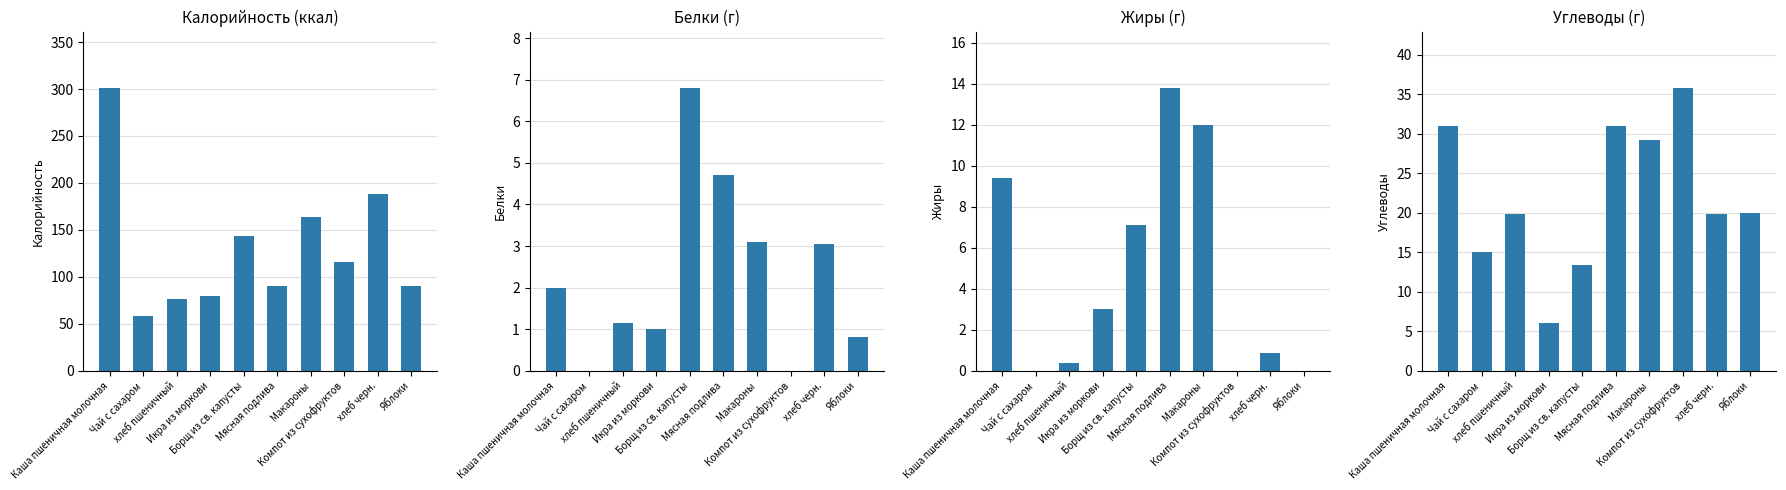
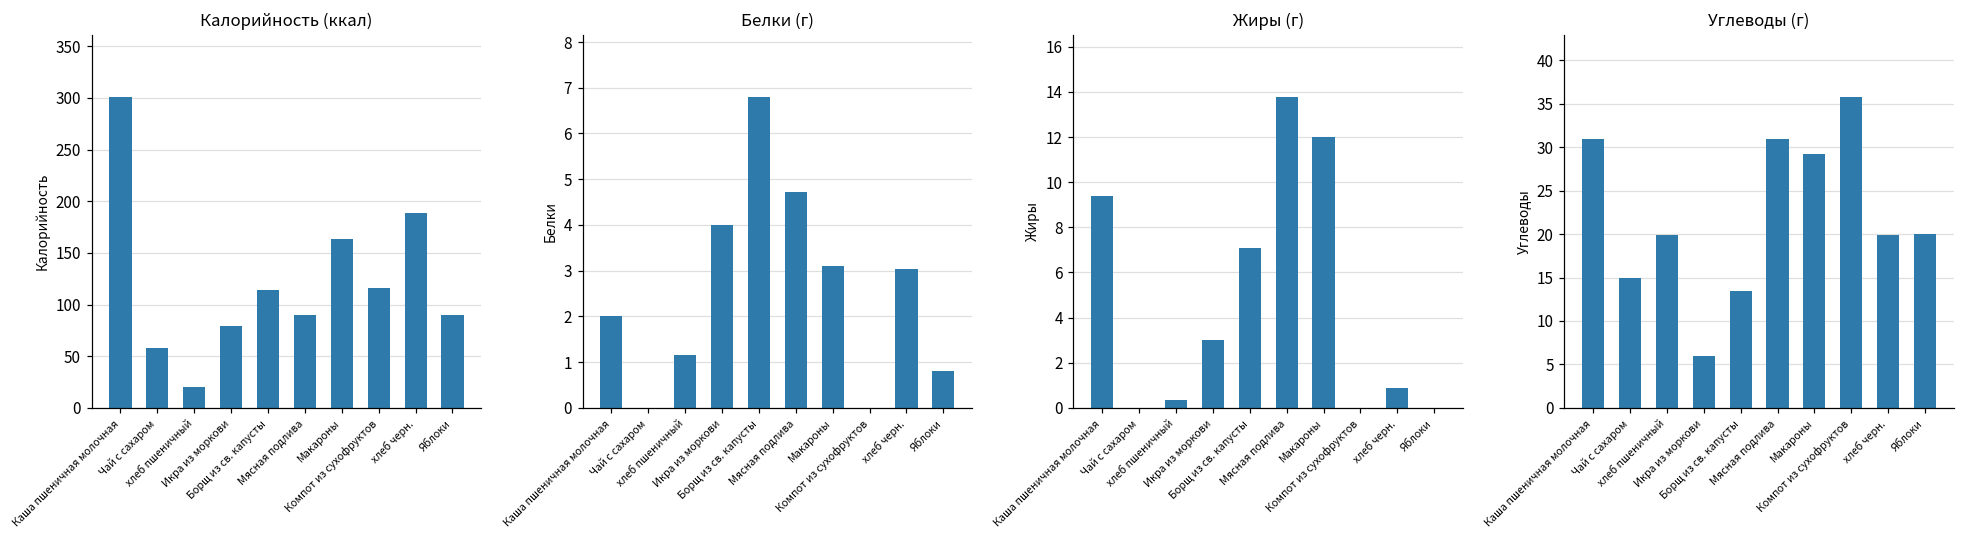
  {
    "Калорийность (ккал)": {
      "Каша пшеничная молочная": 300,
      "Чай с сахаром": 60,
-     "хлеб пшеничный": 80,
+     "хлеб пшеничный": 20,
      "Икра из моркови": 80,
-     "Борщ из св. капусты": 140,
+     "Борщ из св. капусты": 110,
      "Мясная подлива": 90,
      "Макароны": 160,
      "Компот из сухофруктов": 120,
      "хлеб черн.": 190,
      "Яблоки": 90
    },
    "Белки (г)": {
      "Каша пшеничная молочная": 2,
      "Чай с сахаром": 0,
      "хлеб пшеничный": 1.2,
-     "Икра из моркови": 1,
+     "Икра из моркови": 4,
      "Борщ из св. капусты": 6.8,
      "Мясная подлива": 4.7,
      "Макароны": 3.1,
      "Компот из сухофруктов": 0,
      "хлеб черн.": 3,
      "Яблоки": 0.8
    },
    "Жиры (г)": {
      "Каша пшеничная молочная": 9.4,
      "Чай с сахаром": 0.0,
      "хлеб пшеничный": 0.4,
      "Икра из моркови": 3.0,
      "Борщ из св. капусты": 7.1,
      "Мясная подлива": 13.8,
      "Макароны": 12.0,
      "Компот из сухофруктов": 0.0,
      "хлеб черн.": 0.9,
      "Яблоки": 0.0
    },
    "Углеводы (г)": {
      "Каша пшеничная молочная": 31,
      "Чай с сахаром": 15,
      "хлеб пшеничный": 20,
      "Икра из моркови": 6,
      "Борщ из св. капусты": 13,
      "Мясная подлива": 31,
      "Макароны": 29,
      "Компот из сухофруктов": 36,
      "хлеб черн.": 20,
      "Яблоки": 20
    }
  }
